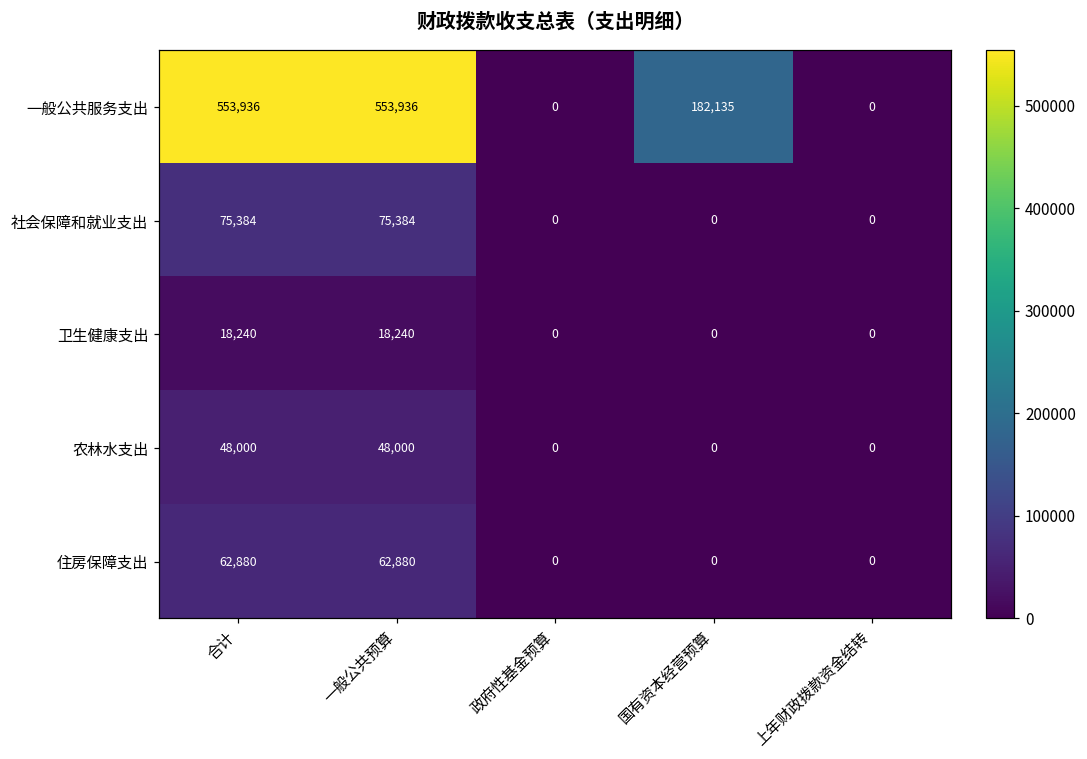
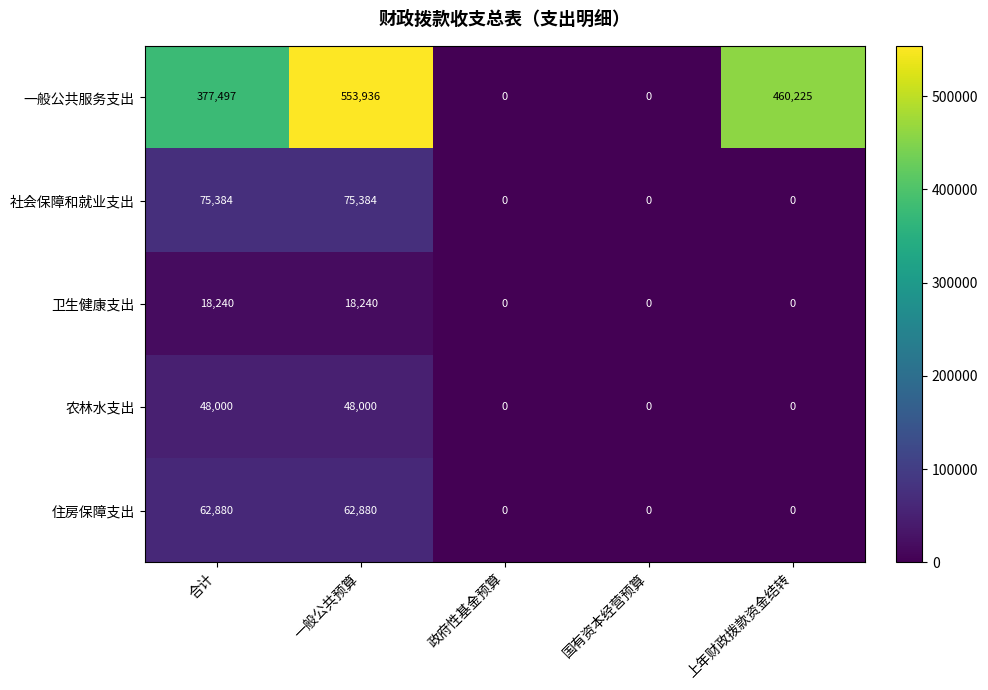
  {
    "一般公共服务支出": {
-     "合计": "553,936",
+     "合计": "377,497",
      "一般公共预算": "553,936",
      "政府性基金预算": "0",
-     "国有资本经营预算": "182,135",
-     "上年财政拨款资金结转": "0"
+     "国有资本经营预算": "0",
+     "上年财政拨款资金结转": "460,225"
    },
    "社会保障和就业支出": {
      "合计": "75,384",
      "一般公共预算": "75,384",
      "政府性基金预算": "0",
      "国有资本经营预算": "0",
      "上年财政拨款资金结转": "0"
    },
    "卫生健康支出": {
      "合计": "18,240",
      "一般公共预算": "18,240",
      "政府性基金预算": "0",
      "国有资本经营预算": "0",
      "上年财政拨款资金结转": "0"
    },
    "农林水支出": {
      "合计": "48,000",
      "一般公共预算": "48,000",
      "政府性基金预算": "0",
      "国有资本经营预算": "0",
      "上年财政拨款资金结转": "0"
    },
    "住房保障支出": {
      "合计": "62,880",
      "一般公共预算": "62,880",
      "政府性基金预算": "0",
      "国有资本经营预算": "0",
      "上年财政拨款资金结转": "0"
    }
  }
